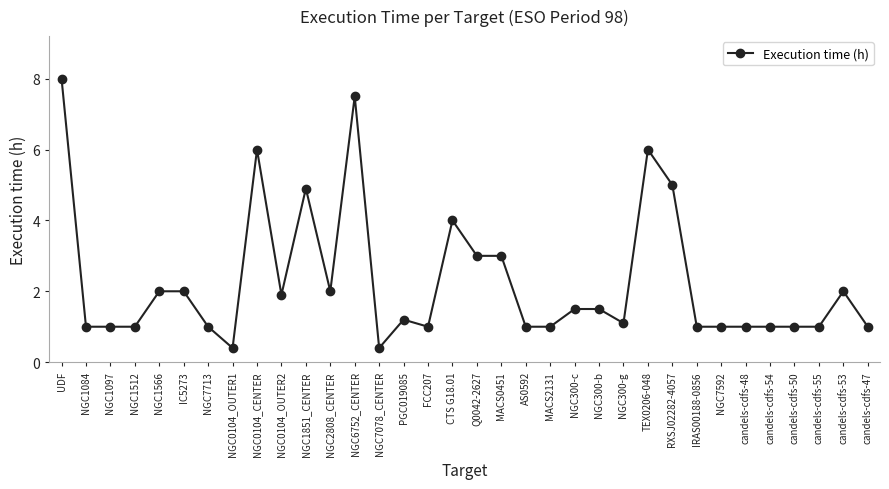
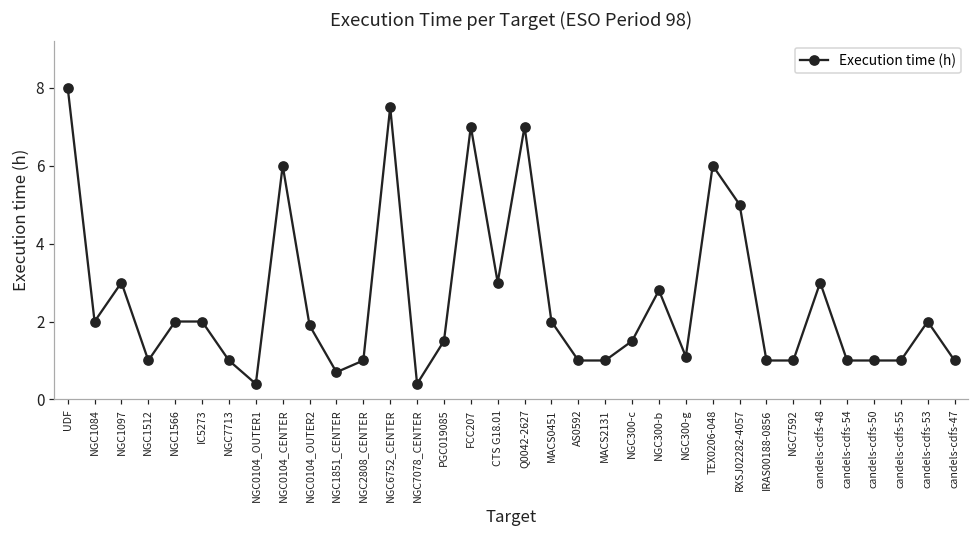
  {
    "UDF": 8.0,
-   "NGC1084": 1,
-   "NGC1097": 1,
+   "NGC1084": 2,
+   "NGC1097": 3,
    "NGC1512": 1.0,
    "NGC1566": 2.0,
    "IC5273": 2.0,
    "NGC7713": 1.0,
    "NGC0104_OUTER1": 0.4,
    "NGC0104_CENTER": 6.0,
    "NGC0104_OUTER2": 1.9,
-   "NGC1851_CENTER": 4.9,
-   "NGC2808_CENTER": 2,
+   "NGC1851_CENTER": 0.7,
+   "NGC2808_CENTER": 1,
    "NGC6752_CENTER": 7.5,
    "NGC7078_CENTER": 0.4,
-   "PGC019085": 1.2,
-   "FCC207": 1,
-   "CTS G18.01": 4,
-   "Q0042-2627": 3,
-   "MACS0451": 3,
+   "PGC019085": 1.5,
+   "FCC207": 7,
+   "CTS G18.01": 3,
+   "Q0042-2627": 7,
+   "MACS0451": 2,
    "AS0592": 1.0,
    "MACS2131": 1.0,
    "NGC300-c": 1.5,
-   "NGC300-b": 1.5,
+   "NGC300-b": 2.8,
    "NGC300-g": 1.1,
    "TEX0206-048": 6.0,
    "RXSJ02282-4057": 5.0,
    "IRAS00188-0856": 1.0,
    "NGC7592": 1.0,
-   "candels-cdfs-48": 1,
+   "candels-cdfs-48": 3,
    "candels-cdfs-54": 1.0,
    "candels-cdfs-50": 1.0,
    "candels-cdfs-55": 1.0,
    "candels-cdfs-53": 2.0,
    "candels-cdfs-47": 1.0
  }
